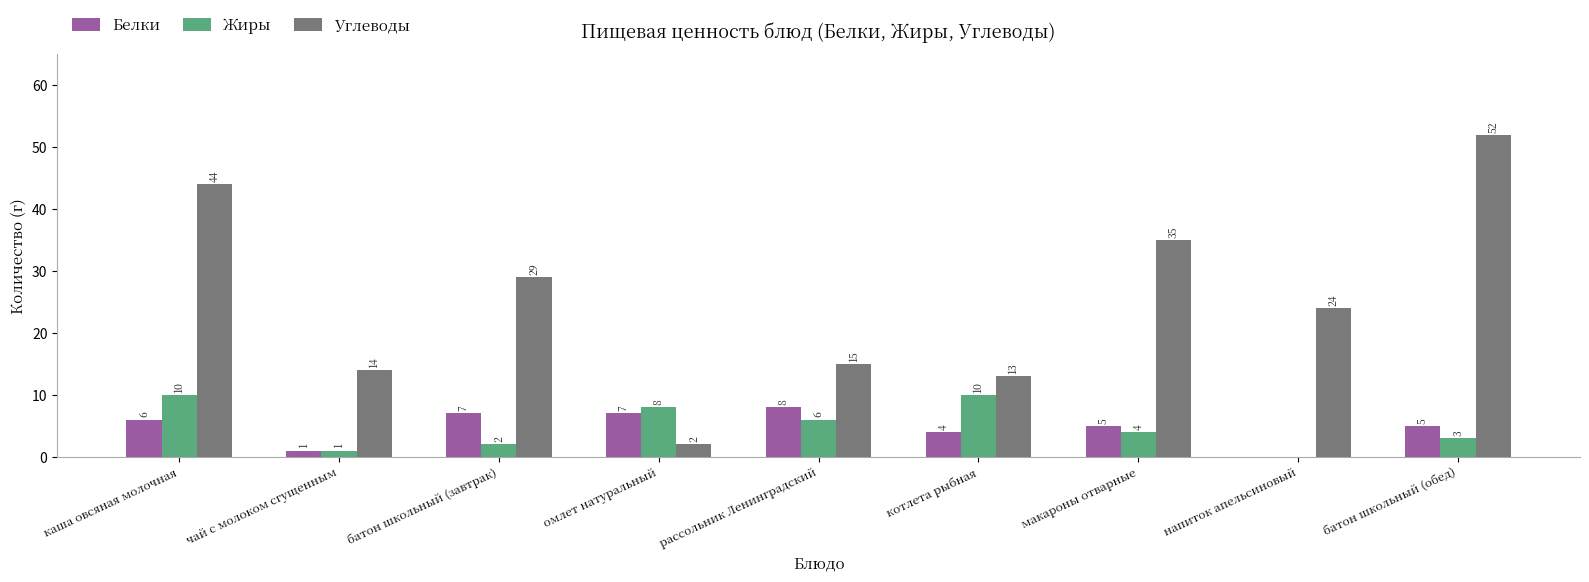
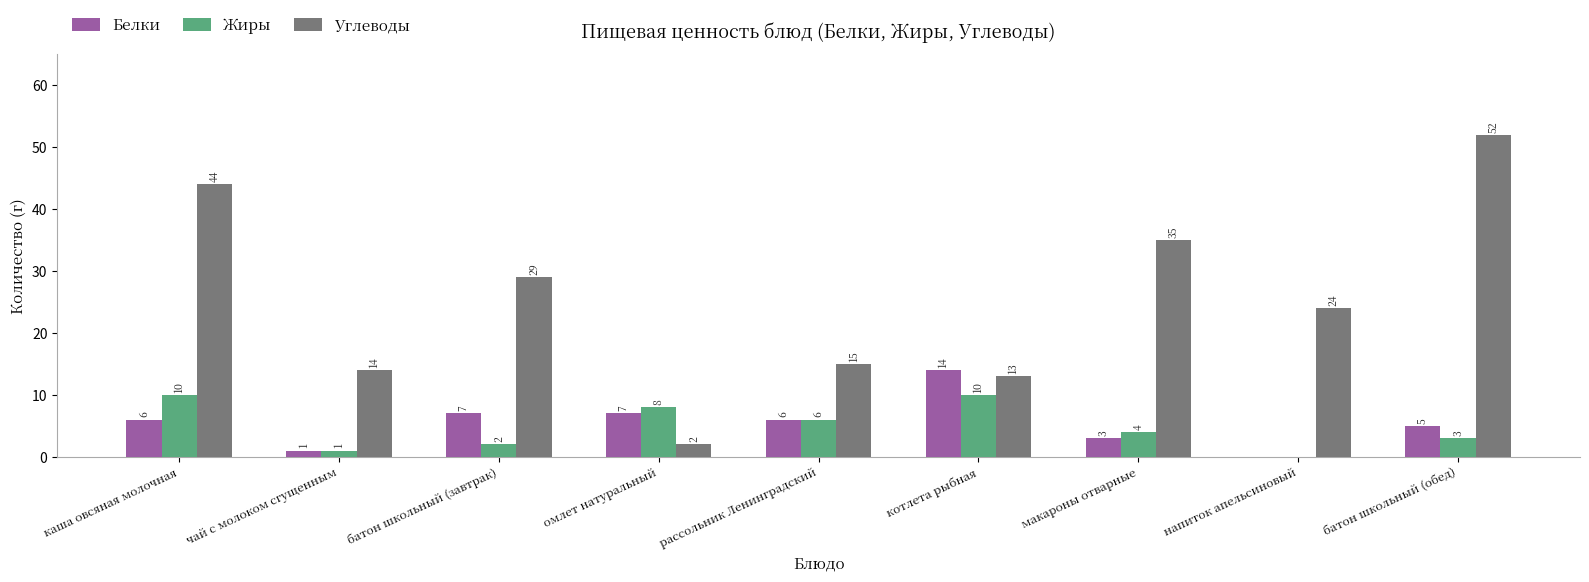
  {
    "Белки": {
      "каша овсяная молочная": 6,
      "чай с молоком сгущенным": 1,
      "батон школьный (завтрак)": 7,
      "омлет натуральный": 7,
-     "рассольник Ленинградский": 8,
-     "котлета рыбная": 4,
-     "макароны отварные": 5,
+     "рассольник Ленинградский": 6,
+     "котлета рыбная": 14,
+     "макароны отварные": 3,
      "батон школьный (обед)": 5
    }
  }
